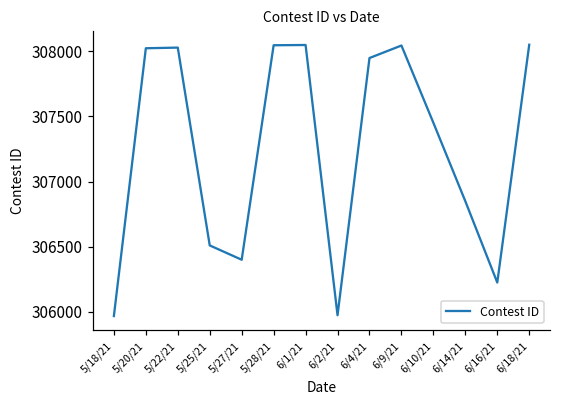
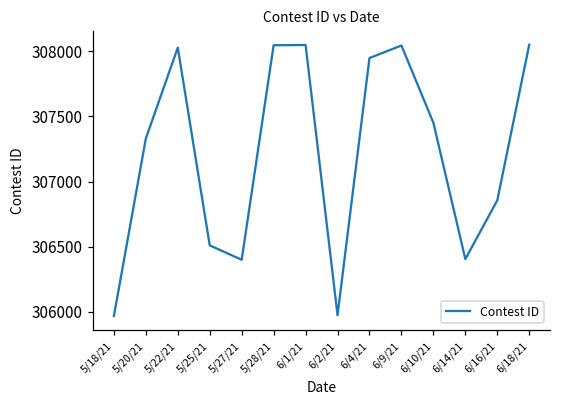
  {
    "5/18/21": 305970,
-   "5/20/21": 308020,
+   "5/20/21": 307330,
    "5/22/21": 308030,
    "5/25/21": 306510,
    "5/27/21": 306400,
    "5/28/21": 308050,
    "6/1/21": 308050,
    "6/2/21": 305970,
    "6/4/21": 307950,
    "6/9/21": 308040,
    "6/10/21": 307450,
-   "6/14/21": 306850,
-   "6/16/21": 306230,
+   "6/14/21": 306410,
+   "6/16/21": 306860,
    "6/18/21": 308050
  }
